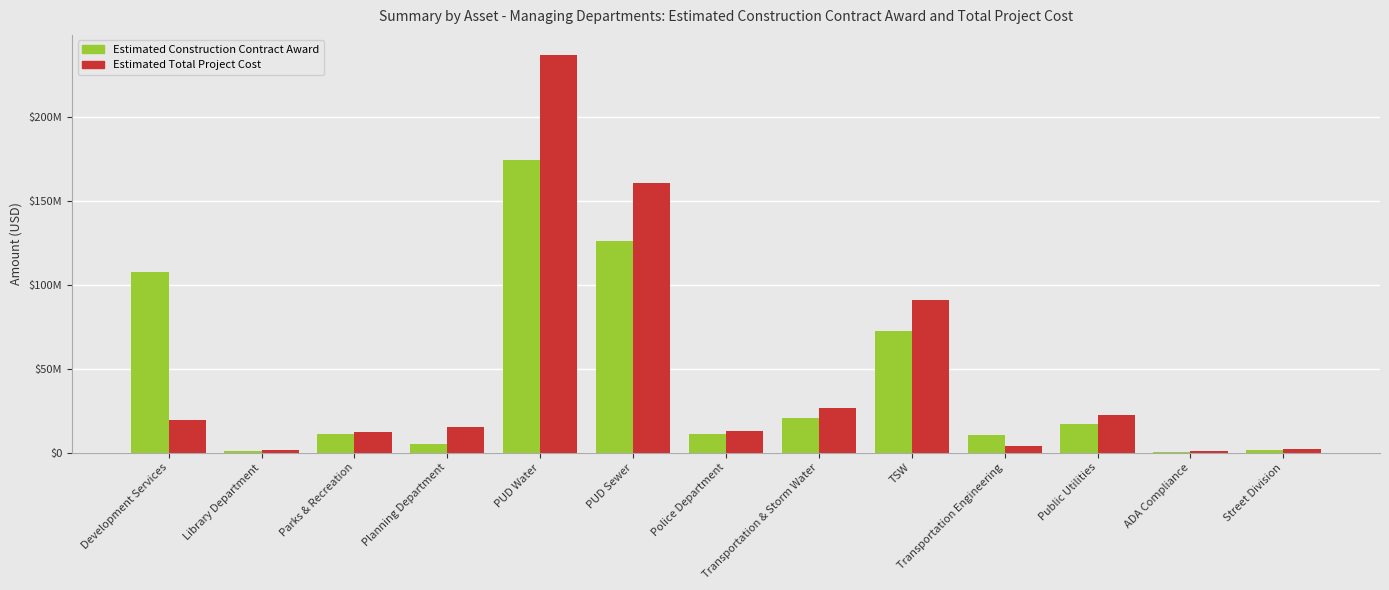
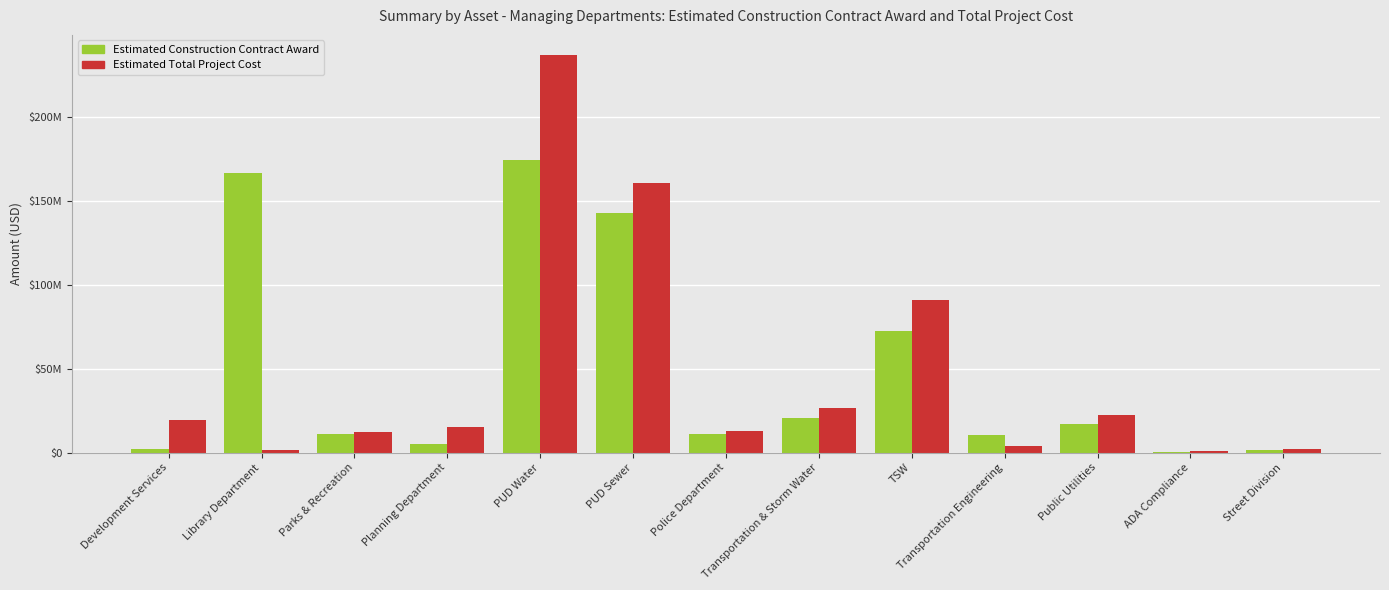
  {
    "Estimated Construction Contract Award": {
-     "Development Services": "$107000000",
-     "Library Department": "$1000000",
+     "Development Services": "$2000000",
+     "Library Department": "$167000000",
      "Parks & Recreation": "$11000000",
      "Planning Department": "$5000000",
      "PUD Water": "$174000000",
-     "PUD Sewer": "$126000000",
+     "PUD Sewer": "$143000000",
      "Police Department": "$11000000",
      "Transportation & Storm Water": "$20000000",
      "TSW": "$72000000",
      "Transportation Engineering": "$10000000",
      "Public Utilities": "$17000000"
    },
    "Estimated Total Project Cost": {
      "Development Services": "$19000000",
      "Library Department": "$2000000",
      "Parks & Recreation": "$12000000",
      "Planning Department": "$15000000",
      "PUD Water": "$237000000",
      "PUD Sewer": "$161000000",
      "Police Department": "$13000000",
      "Transportation & Storm Water": "$27000000",
      "TSW": "$91000000",
      "Transportation Engineering": "$4000000",
      "Public Utilities": "$22000000",
      "Street Division": "$2000000"
    }
  }
